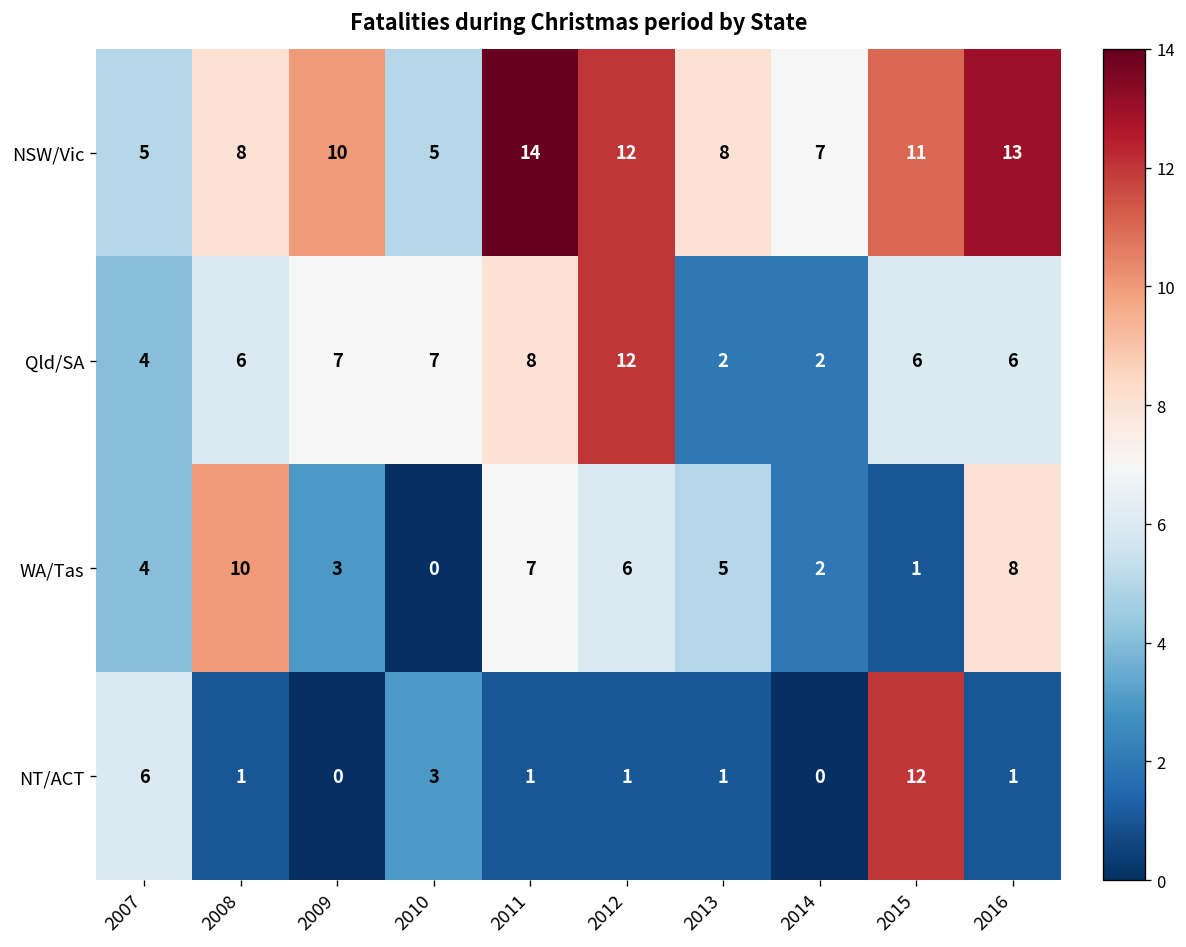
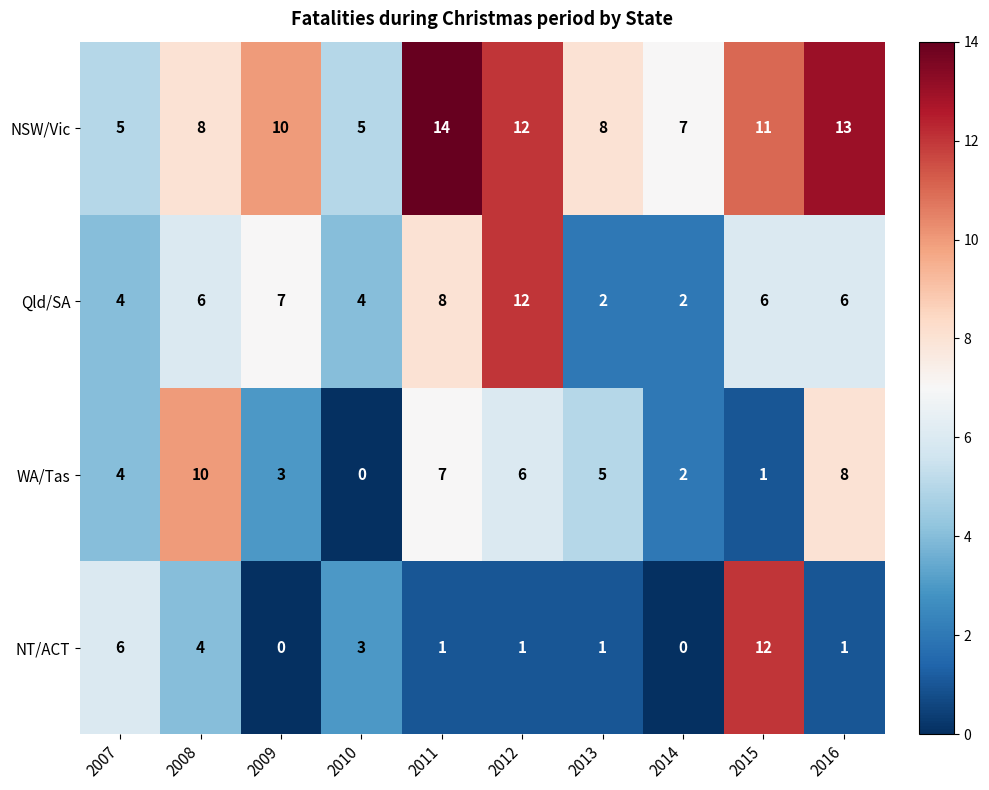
  {
    "NSW/Vic": {
      "2007": 5,
      "2008": 8,
      "2009": 10,
      "2010": 5,
      "2011": 14,
      "2012": 12,
      "2013": 8,
      "2014": 7,
      "2015": 11,
      "2016": 13
    },
    "Qld/SA": {
      "2007": 4,
      "2008": 6,
      "2009": 7,
-     "2010": 7,
+     "2010": 4,
      "2011": 8,
      "2012": 12,
      "2013": 2,
      "2014": 2,
      "2015": 6,
      "2016": 6
    },
    "WA/Tas": {
      "2007": 4,
      "2008": 10,
      "2009": 3,
      "2010": 0,
      "2011": 7,
      "2012": 6,
      "2013": 5,
      "2014": 2,
      "2015": 1,
      "2016": 8
    },
    "NT/ACT": {
      "2007": 6,
-     "2008": 1,
+     "2008": 4,
      "2009": 0,
      "2010": 3,
      "2011": 1,
      "2012": 1,
      "2013": 1,
      "2014": 0,
      "2015": 12,
      "2016": 1
    }
  }
